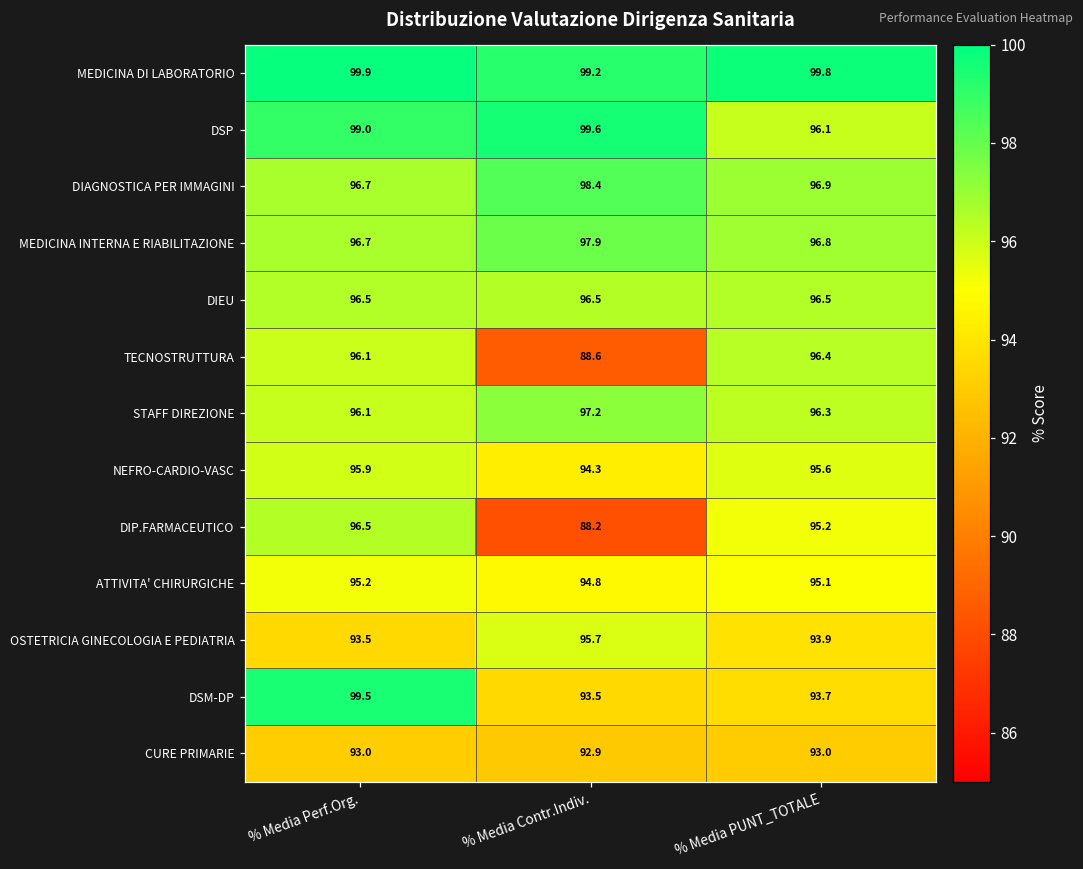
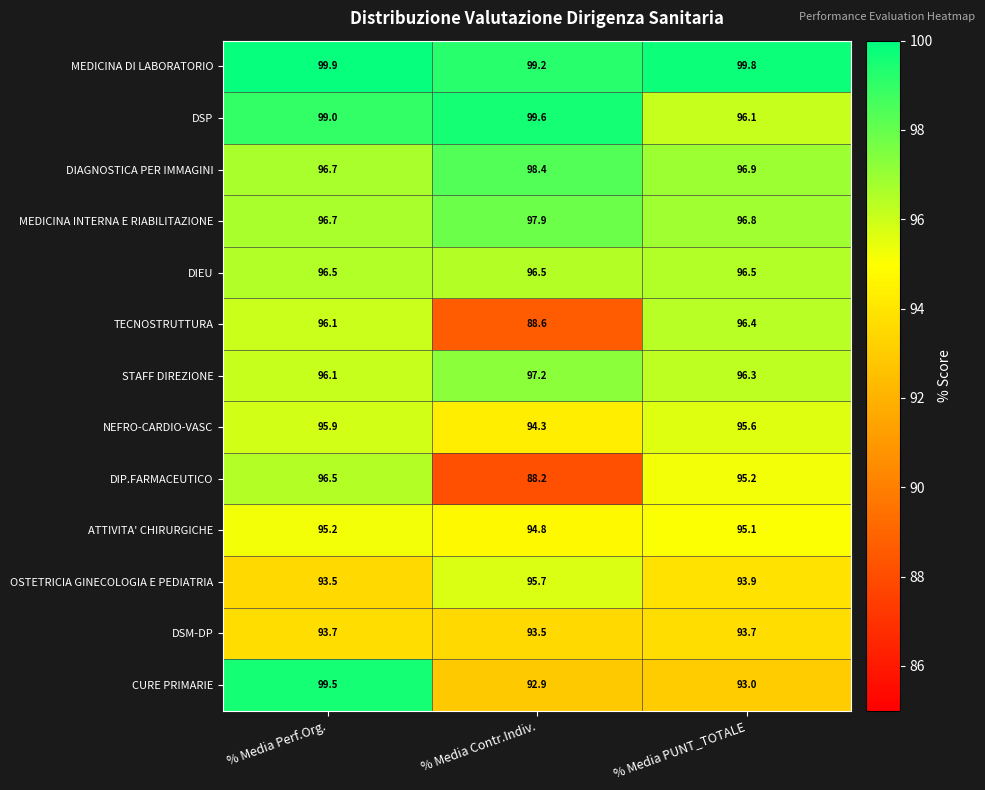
  {
    "MEDICINA DI LABORATORIO": {
      "% Media Perf.Org.": 99.9,
      "% Media Contr.Indiv.": 99.2,
      "% Media PUNT_TOTALE": 99.8
    },
    "DSP": {
      "% Media Perf.Org.": 99.0,
      "% Media Contr.Indiv.": 99.6,
      "% Media PUNT_TOTALE": 96.1
    },
    "DIAGNOSTICA PER IMMAGINI": {
      "% Media Perf.Org.": 96.7,
      "% Media Contr.Indiv.": 98.4,
      "% Media PUNT_TOTALE": 96.9
    },
    "MEDICINA INTERNA E RIABILITAZIONE": {
      "% Media Perf.Org.": 96.7,
      "% Media Contr.Indiv.": 97.9,
      "% Media PUNT_TOTALE": 96.8
    },
    "DIEU": {
      "% Media Perf.Org.": 96.5,
      "% Media Contr.Indiv.": 96.5,
      "% Media PUNT_TOTALE": 96.5
    },
    "TECNOSTRUTTURA": {
      "% Media Perf.Org.": 96.1,
      "% Media Contr.Indiv.": 88.6,
      "% Media PUNT_TOTALE": 96.4
    },
    "STAFF DIREZIONE": {
      "% Media Perf.Org.": 96.1,
      "% Media Contr.Indiv.": 97.2,
      "% Media PUNT_TOTALE": 96.3
    },
    "NEFRO-CARDIO-VASC": {
      "% Media Perf.Org.": 95.9,
      "% Media Contr.Indiv.": 94.3,
      "% Media PUNT_TOTALE": 95.6
    },
    "DIP.FARMACEUTICO": {
      "% Media Perf.Org.": 96.5,
      "% Media Contr.Indiv.": 88.2,
      "% Media PUNT_TOTALE": 95.2
    },
    "ATTIVITA' CHIRURGICHE": {
      "% Media Perf.Org.": 95.2,
      "% Media Contr.Indiv.": 94.8,
      "% Media PUNT_TOTALE": 95.1
    },
    "OSTETRICIA GINECOLOGIA E PEDIATRIA": {
      "% Media Perf.Org.": 93.5,
      "% Media Contr.Indiv.": 95.7,
      "% Media PUNT_TOTALE": 93.9
    },
    "DSM-DP": {
-     "% Media Perf.Org.": 99.5,
+     "% Media Perf.Org.": 93.7,
      "% Media Contr.Indiv.": 93.5,
      "% Media PUNT_TOTALE": 93.7
    },
    "CURE PRIMARIE": {
-     "% Media Perf.Org.": 93.0,
+     "% Media Perf.Org.": 99.5,
      "% Media Contr.Indiv.": 92.9,
      "% Media PUNT_TOTALE": 93.0
    }
  }
